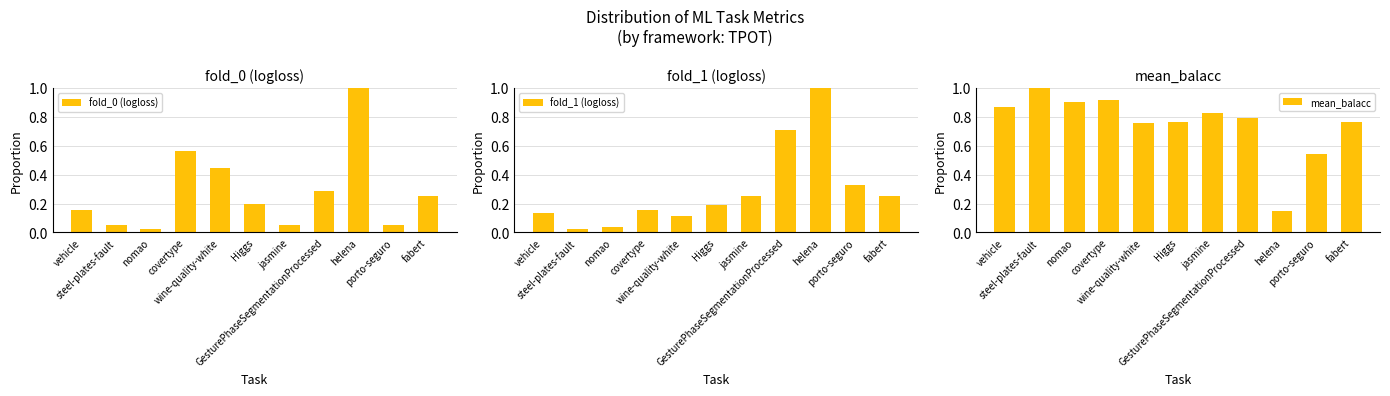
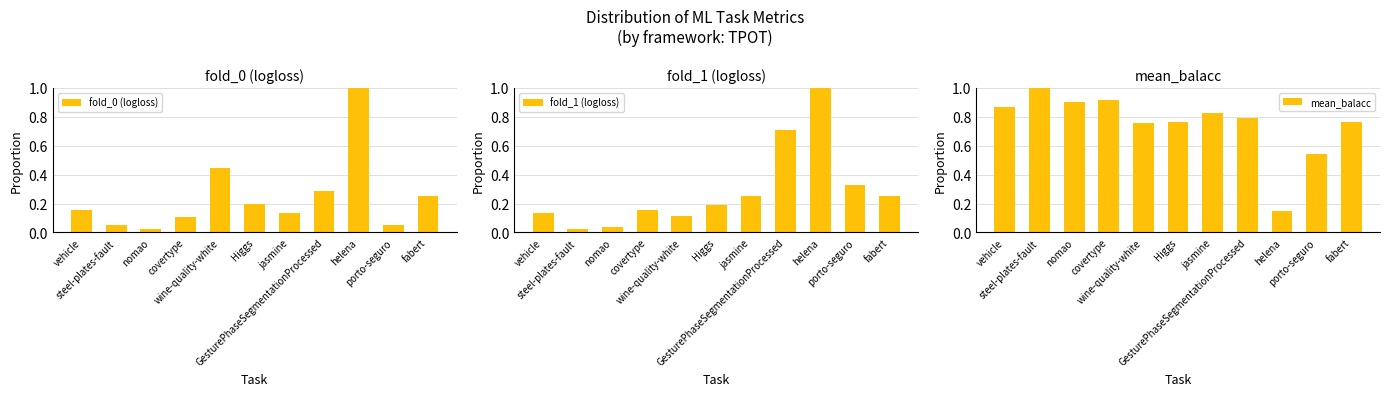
  {
    "fold_0 (logloss)": {
      "vehicle": 0.15,
      "steel-plates-fault": 0.05,
      "nomao": 0.03,
-     "covertype": 0.56,
+     "covertype": 0.10,
      "wine-quality-white": 0.45,
      "Higgs": 0.19,
-     "jasmine": 0.05,
+     "jasmine": 0.13,
      "GesturePhaseSegmentationProcessed": 0.29,
      "helena": 1.00,
      "porto-seguro": 0.05,
      "fabert": 0.25
    },
    "fold_1 (logloss)": {
      "vehicle": 0.13,
      "steel-plates-fault": 0.03,
      "nomao": 0.04,
      "covertype": 0.15,
      "wine-quality-white": 0.11,
      "Higgs": 0.19,
      "jasmine": 0.25,
      "GesturePhaseSegmentationProcessed": 0.71,
      "helena": 1.00,
      "porto-seguro": 0.33,
      "fabert": 0.25
    },
    "mean_balacc": {
      "vehicle": 0.87,
      "steel-plates-fault": 1.00,
      "nomao": 0.90,
      "covertype": 0.92,
      "wine-quality-white": 0.76,
      "Higgs": 0.77,
      "jasmine": 0.83,
      "GesturePhaseSegmentationProcessed": 0.79,
      "helena": 0.15,
      "porto-seguro": 0.55,
      "fabert": 0.76
    }
  }
